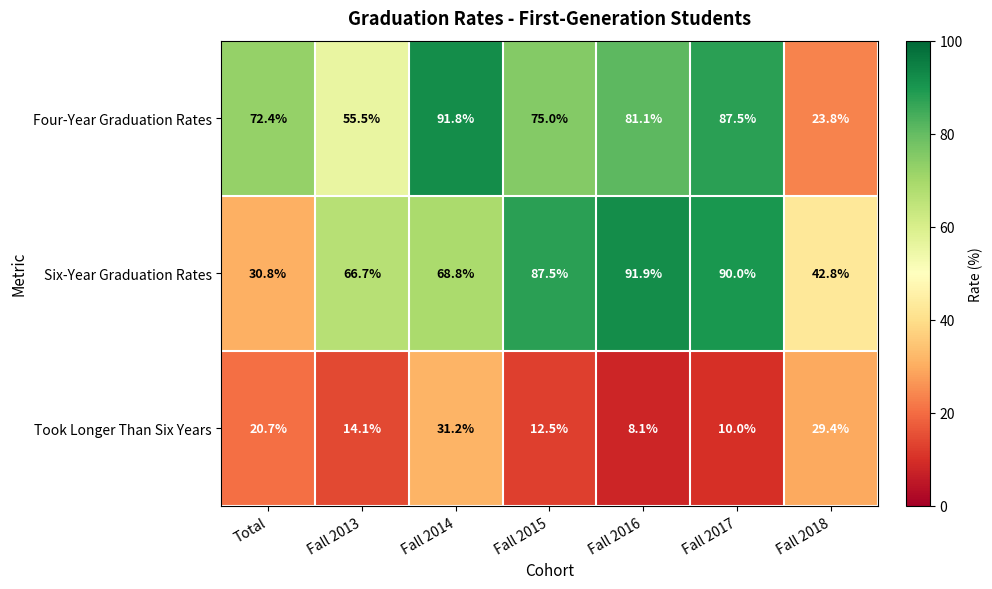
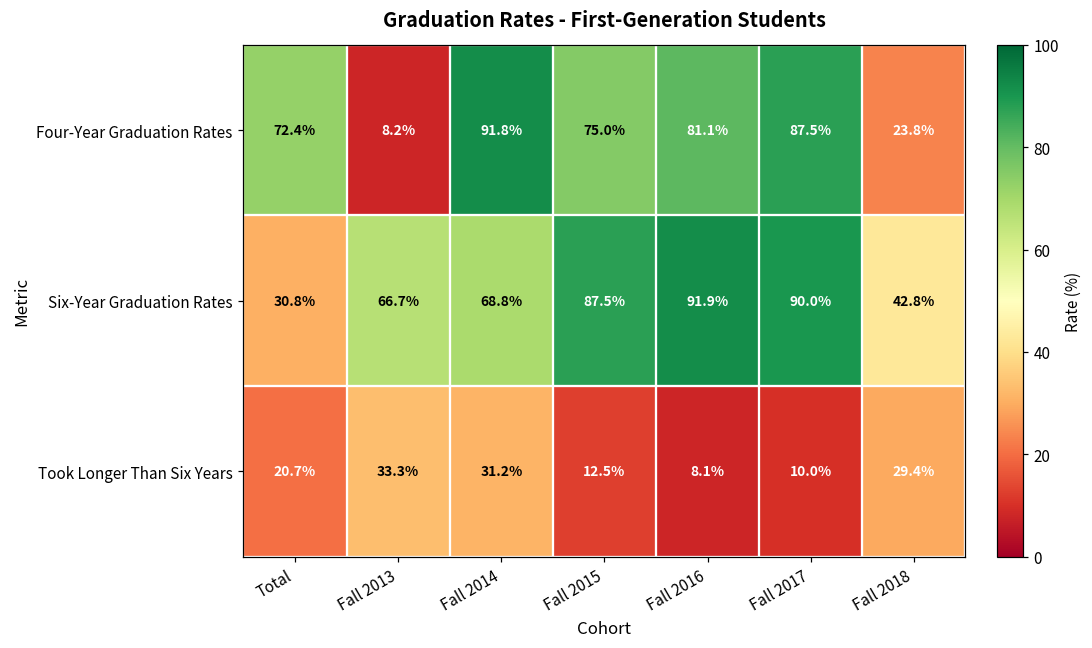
  {
    "Four-Year Graduation Rates": {
      "Total": "72.4%",
-     "Fall 2013": "55.5%",
+     "Fall 2013": "8.2%",
      "Fall 2014": "91.8%",
      "Fall 2015": "75.0%",
      "Fall 2016": "81.1%",
      "Fall 2017": "87.5%",
      "Fall 2018": "23.8%"
    },
    "Six-Year Graduation Rates": {
      "Total": "30.8%",
      "Fall 2013": "66.7%",
      "Fall 2014": "68.8%",
      "Fall 2015": "87.5%",
      "Fall 2016": "91.9%",
      "Fall 2017": "90.0%",
      "Fall 2018": "42.8%"
    },
    "Took Longer Than Six Years": {
      "Total": "20.7%",
-     "Fall 2013": "14.1%",
+     "Fall 2013": "33.3%",
      "Fall 2014": "31.2%",
      "Fall 2015": "12.5%",
      "Fall 2016": "8.1%",
      "Fall 2017": "10.0%",
      "Fall 2018": "29.4%"
    }
  }
